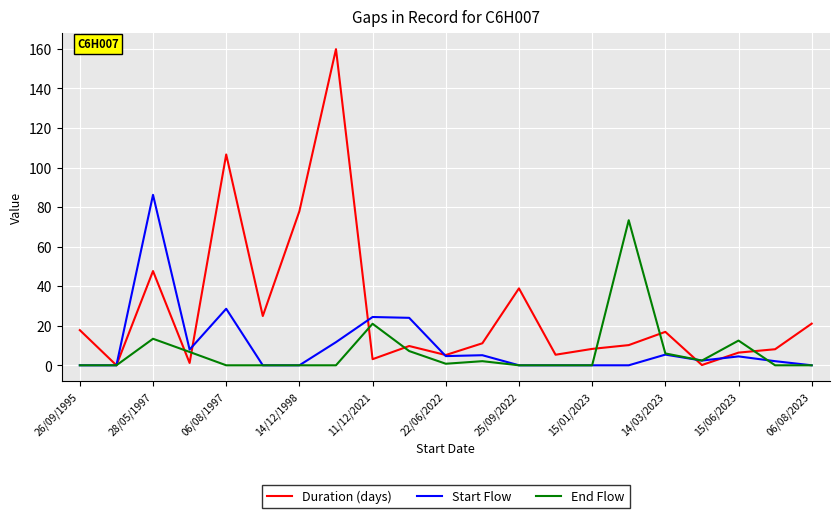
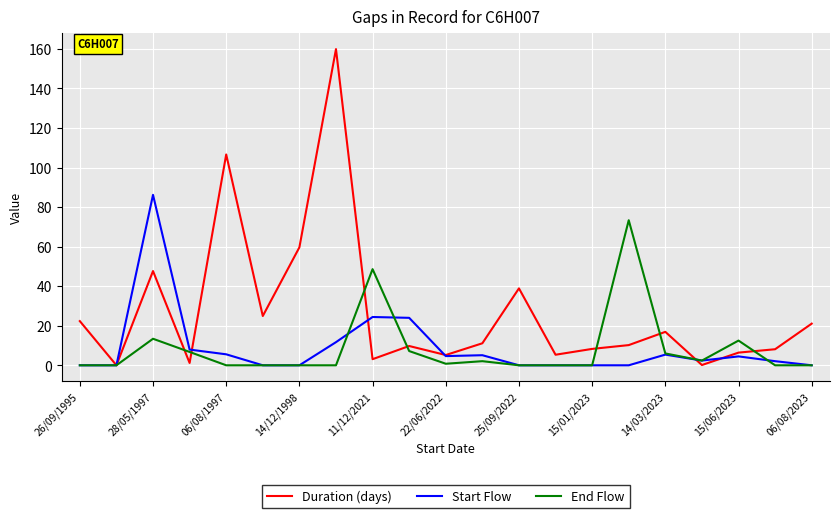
  {
    "Duration (days)": {
-     "26/09/1995": 18,
+     "26/09/1995": 22,
      "28/05/1997": 48,
      "06/08/1997": 107,
-     "14/12/1998": 78,
+     "14/12/1998": 60,
      "11/12/2021": 3,
      "25/09/2022": 39,
      "15/01/2023": 8,
      "14/03/2023": 17,
      "15/06/2023": 6,
      "06/08/2023": 21
    },
    "Start Flow": {
      "28/05/1997": 86,
-     "06/08/1997": 29,
+     "06/08/1997": 6,
      "11/12/2021": 24,
      "15/06/2023": 4
    },
    "End Flow": {
      "28/05/1997": 13,
      "06/08/1997": 0,
-     "11/12/2021": 21,
+     "11/12/2021": 49,
      "22/06/2022": 1,
      "15/06/2023": 13
    }
  }
